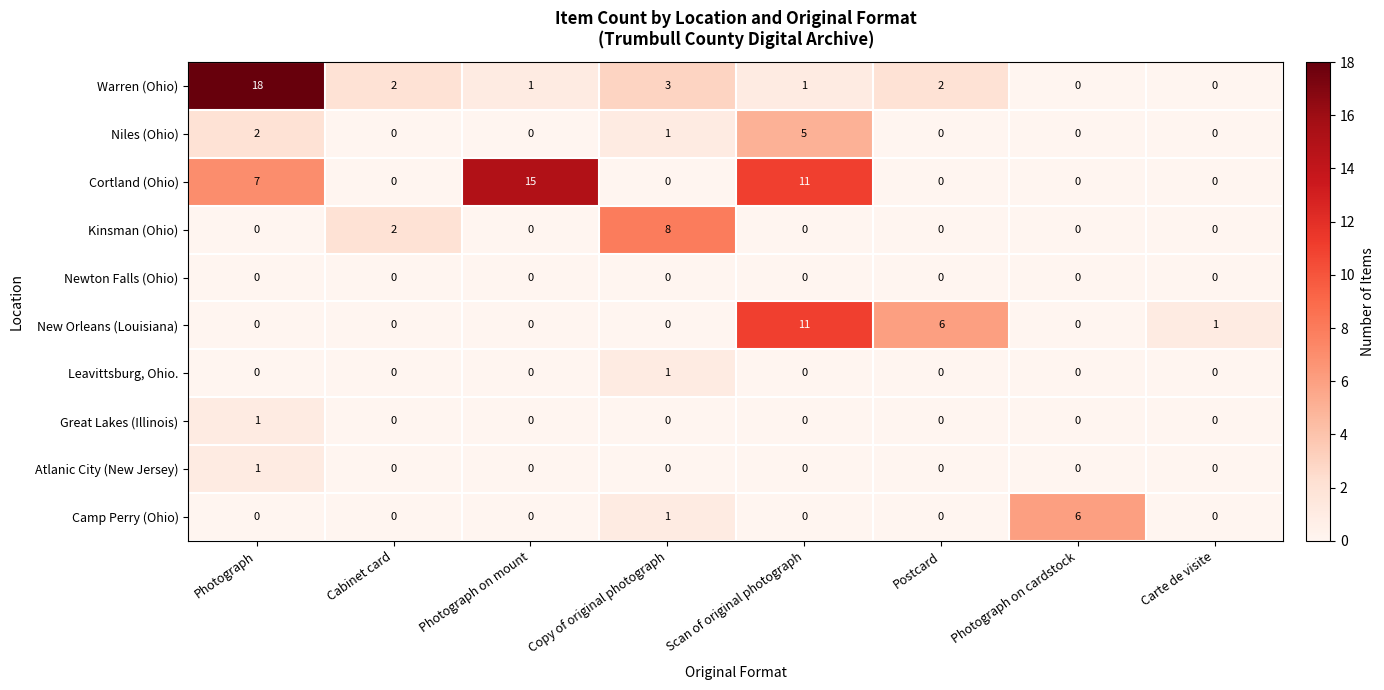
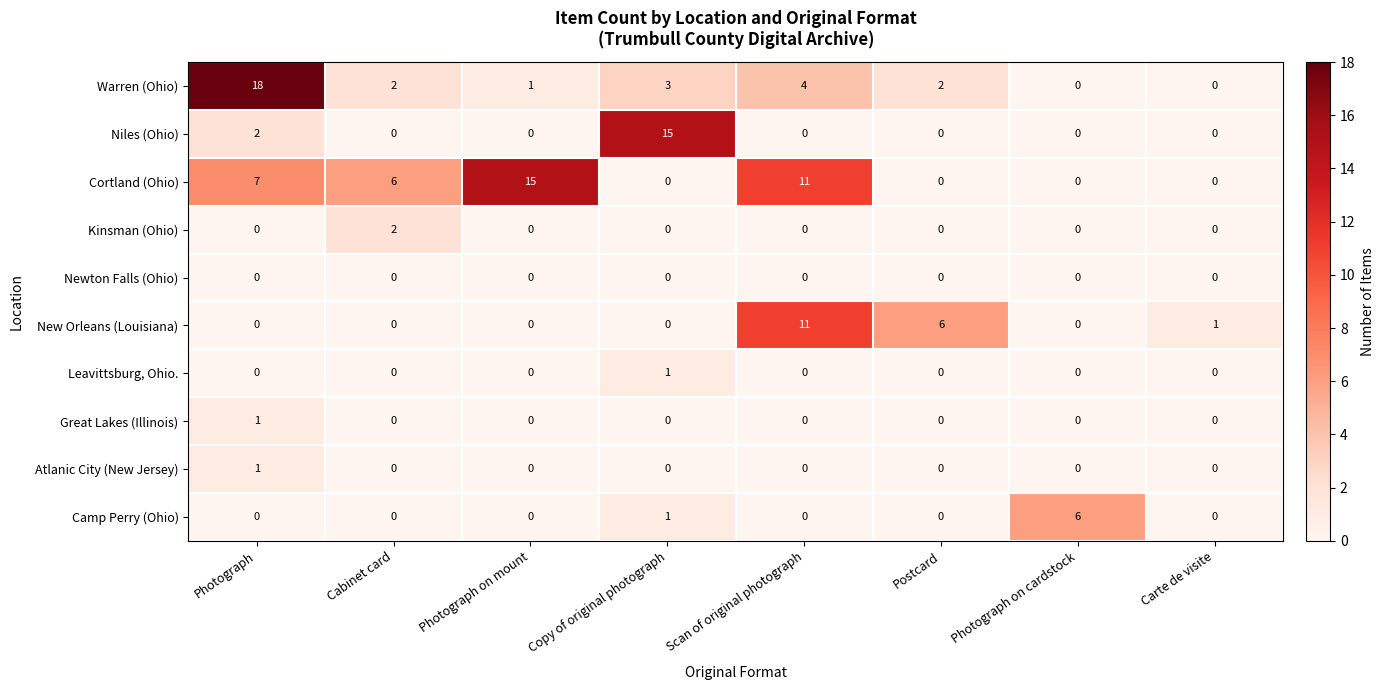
  {
    "Warren (Ohio)": {
      "Photograph": 18,
      "Cabinet card": 2,
      "Photograph on mount": 1,
      "Copy of original photograph": 3,
-     "Scan of original photograph": 1,
+     "Scan of original photograph": 4,
      "Postcard": 2,
      "Photograph on cardstock": 0,
      "Carte de visite": 0
    },
    "Niles (Ohio)": {
      "Photograph": 2,
      "Cabinet card": 0,
      "Photograph on mount": 0,
-     "Copy of original photograph": 1,
-     "Scan of original photograph": 5,
+     "Copy of original photograph": 15,
+     "Scan of original photograph": 0,
      "Postcard": 0,
      "Photograph on cardstock": 0,
      "Carte de visite": 0
    },
    "Cortland (Ohio)": {
      "Photograph": 7,
-     "Cabinet card": 0,
+     "Cabinet card": 6,
      "Photograph on mount": 15,
      "Copy of original photograph": 0,
      "Scan of original photograph": 11,
      "Postcard": 0,
      "Photograph on cardstock": 0,
      "Carte de visite": 0
    },
    "Kinsman (Ohio)": {
      "Photograph": 0,
      "Cabinet card": 2,
      "Photograph on mount": 0,
-     "Copy of original photograph": 8,
+     "Copy of original photograph": 0,
      "Scan of original photograph": 0,
      "Postcard": 0,
      "Photograph on cardstock": 0,
      "Carte de visite": 0
    },
    "Newton Falls (Ohio)": {
      "Photograph": 0,
      "Cabinet card": 0,
      "Photograph on mount": 0,
      "Copy of original photograph": 0,
      "Scan of original photograph": 0,
      "Postcard": 0,
      "Photograph on cardstock": 0,
      "Carte de visite": 0
    },
    "New Orleans (Louisiana)": {
      "Photograph": 0,
      "Cabinet card": 0,
      "Photograph on mount": 0,
      "Copy of original photograph": 0,
      "Scan of original photograph": 11,
      "Postcard": 6,
      "Photograph on cardstock": 0,
      "Carte de visite": 1
    },
    "Leavittsburg, Ohio.": {
      "Photograph": 0,
      "Cabinet card": 0,
      "Photograph on mount": 0,
      "Copy of original photograph": 1,
      "Scan of original photograph": 0,
      "Postcard": 0,
      "Photograph on cardstock": 0,
      "Carte de visite": 0
    },
    "Great Lakes (Illinois)": {
      "Photograph": 1,
      "Cabinet card": 0,
      "Photograph on mount": 0,
      "Copy of original photograph": 0,
      "Scan of original photograph": 0,
      "Postcard": 0,
      "Photograph on cardstock": 0,
      "Carte de visite": 0
    },
    "Atlanic City (New Jersey)": {
      "Photograph": 1,
      "Cabinet card": 0,
      "Photograph on mount": 0,
      "Copy of original photograph": 0,
      "Scan of original photograph": 0,
      "Postcard": 0,
      "Photograph on cardstock": 0,
      "Carte de visite": 0
    },
    "Camp Perry (Ohio)": {
      "Photograph": 0,
      "Cabinet card": 0,
      "Photograph on mount": 0,
      "Copy of original photograph": 1,
      "Scan of original photograph": 0,
      "Postcard": 0,
      "Photograph on cardstock": 6,
      "Carte de visite": 0
    }
  }
